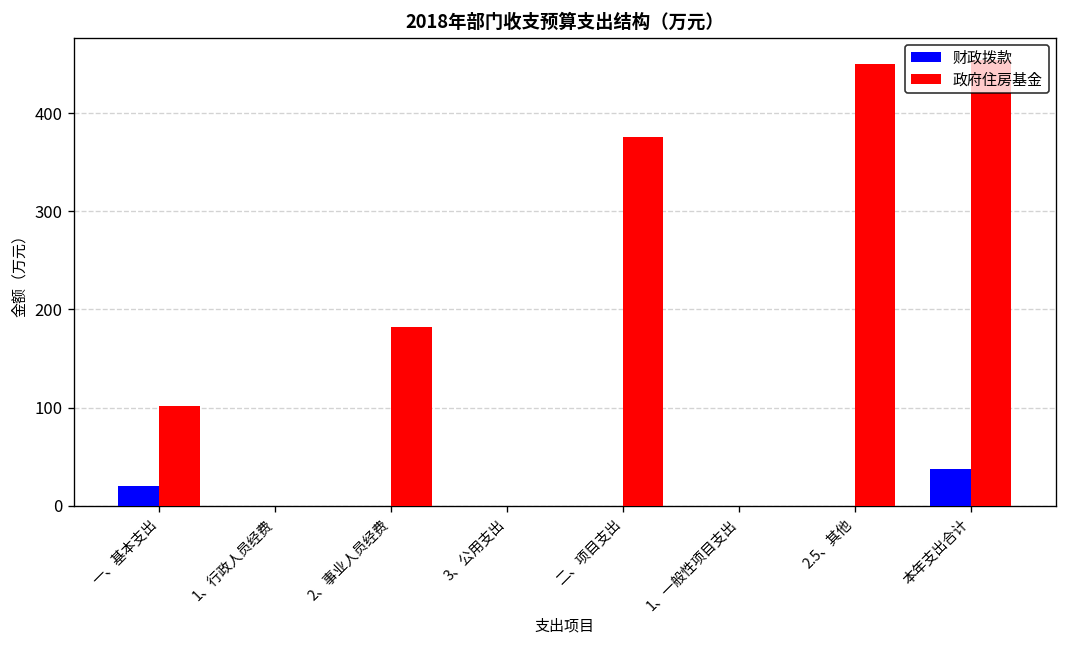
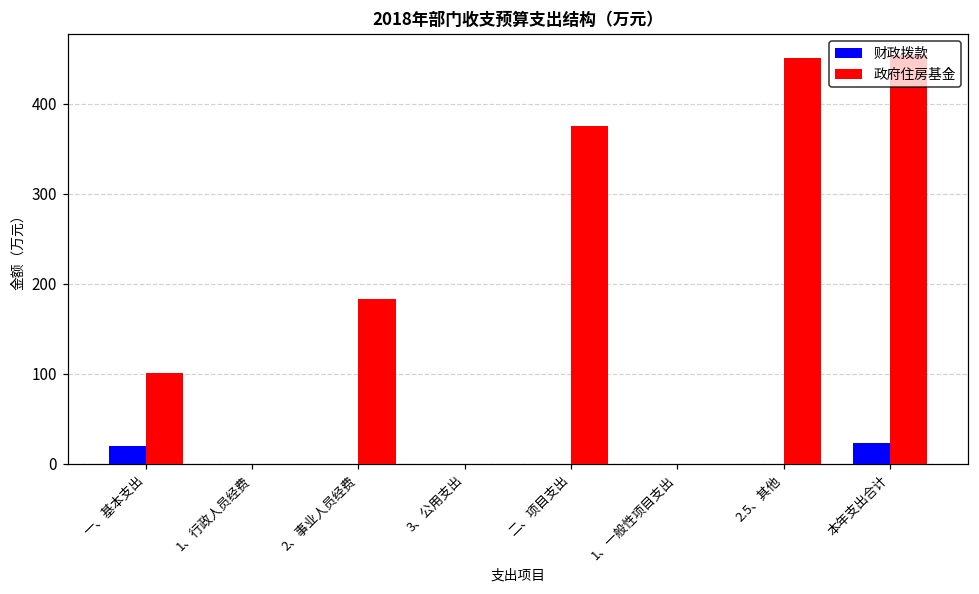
  {
    "财政拨款": {
      "一、基本支出": 20,
      "1、行政人员经费": 0,
      "2、事业人员经费": 0,
      "3、公用支出": 0,
      "二、项目支出": 0,
      "1、一般性项目支出": 0,
      "2.5、其他": 0,
-     "本年支出合计": 40
+     "本年支出合计": 20
    },
    "政府住房基金": {
      "一、基本支出": 100,
      "1、行政人员经费": 0,
      "2、事业人员经费": 180,
      "3、公用支出": 0,
      "二、项目支出": 380,
      "1、一般性项目支出": 0,
      "2.5、其他": 450
    }
  }
